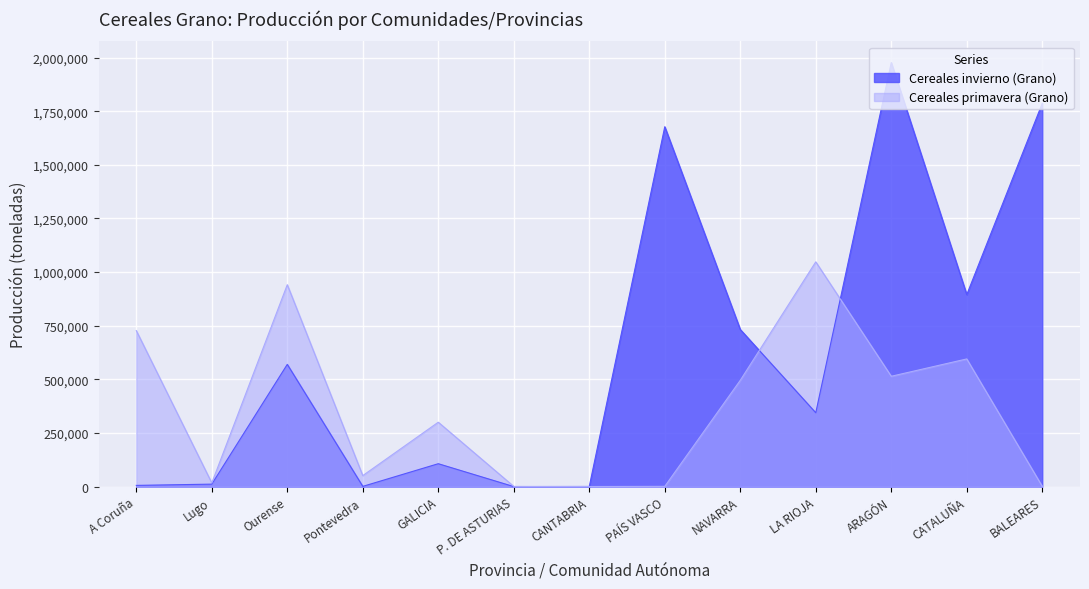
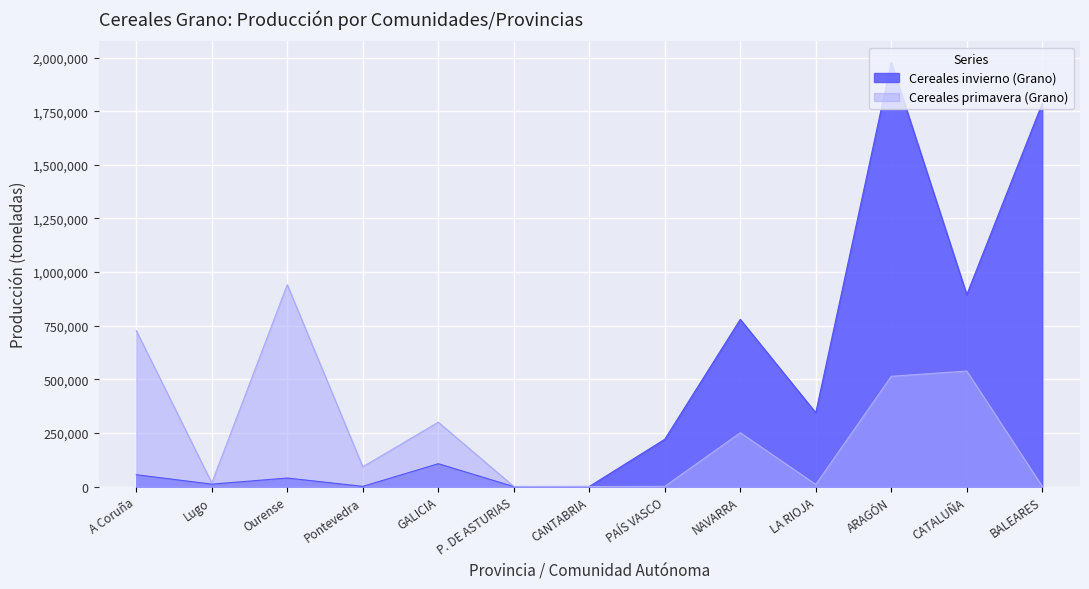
  {
    "Cereales invierno (Grano)": {
-     "A Coruña": "10,000",
-     "Ourense": "570,000",
+     "A Coruña": "60,000",
+     "Ourense": "40,000",
      "Pontevedra": "0",
      "GALICIA": "110,000",
-     "PAÍS VASCO": "1,680,000",
-     "NAVARRA": "730,000",
+     "PAÍS VASCO": "220,000",
+     "NAVARRA": "780,000",
      "LA RIOJA": "340,000",
      "CATALUÑA": "890,000"
    },
    "Cereales primavera (Grano)": {
      "A Coruña": "730,000",
      "Ourense": "940,000",
-     "Pontevedra": "50,000",
+     "Pontevedra": "90,000",
      "GALICIA": "300,000",
      "PAÍS VASCO": "0",
-     "NAVARRA": "500,000",
-     "LA RIOJA": "1,050,000",
+     "NAVARRA": "250,000",
+     "LA RIOJA": "10,000",
      "ARAGÓN": "510,000",
-     "CATALUÑA": "600,000",
+     "CATALUÑA": "540,000",
      "BALEARES": "0"
    }
  }
